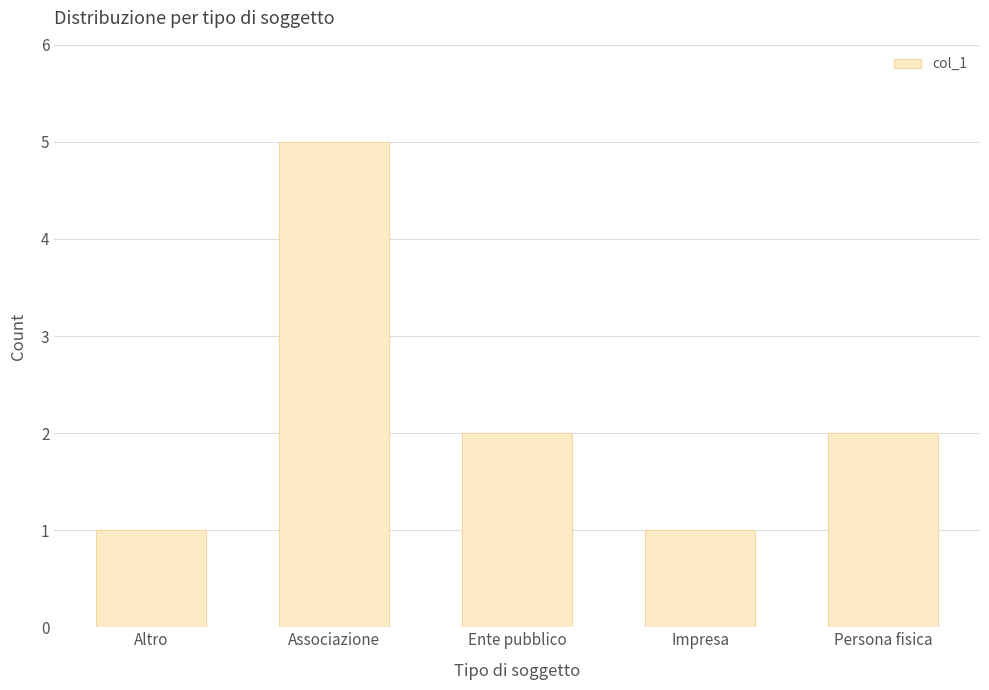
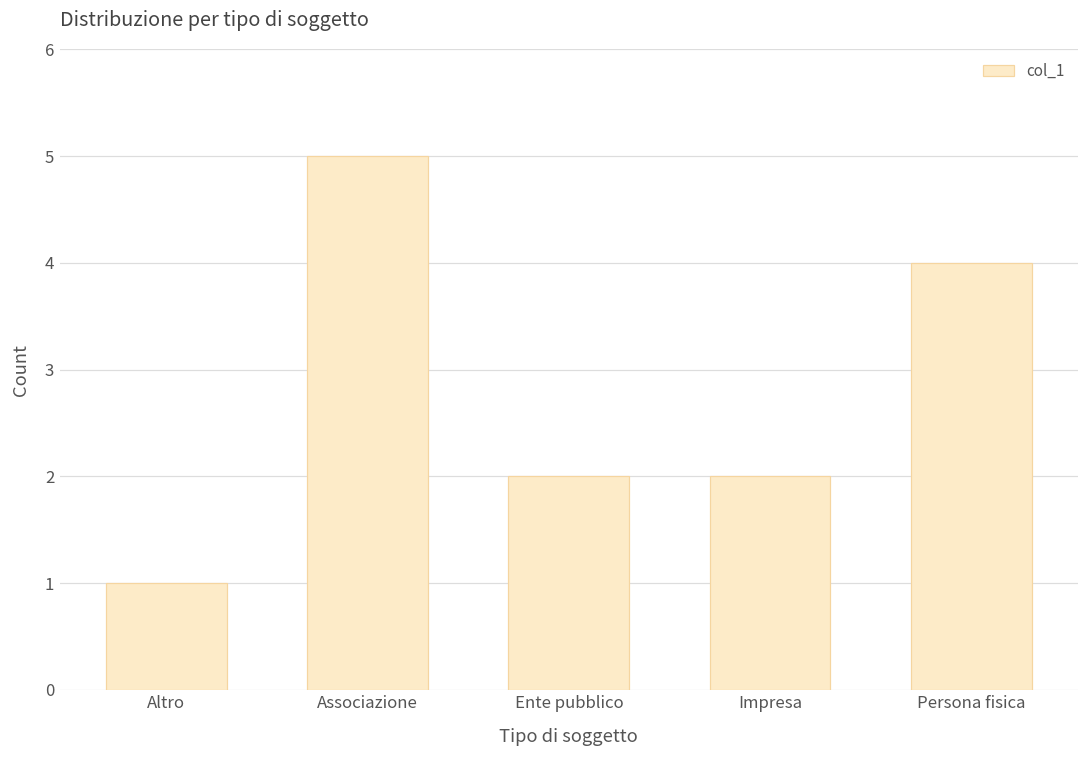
  {
    "Altro": 1,
    "Associazione": 5,
    "Ente pubblico": 2,
-   "Impresa": 1,
-   "Persona fisica": 2
+   "Impresa": 2,
+   "Persona fisica": 4
  }
